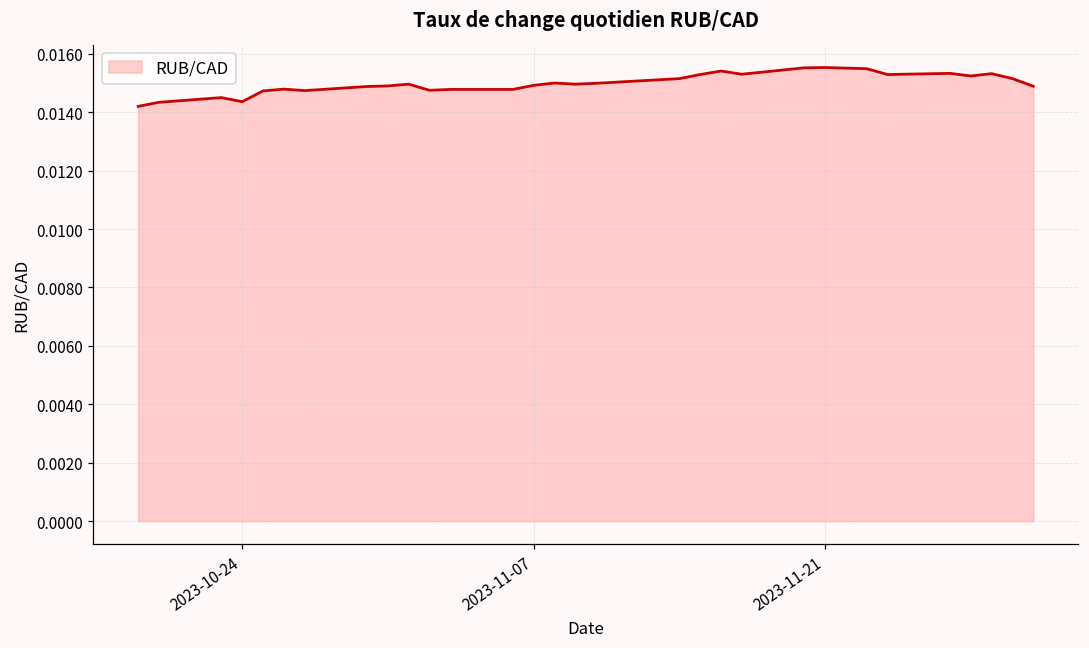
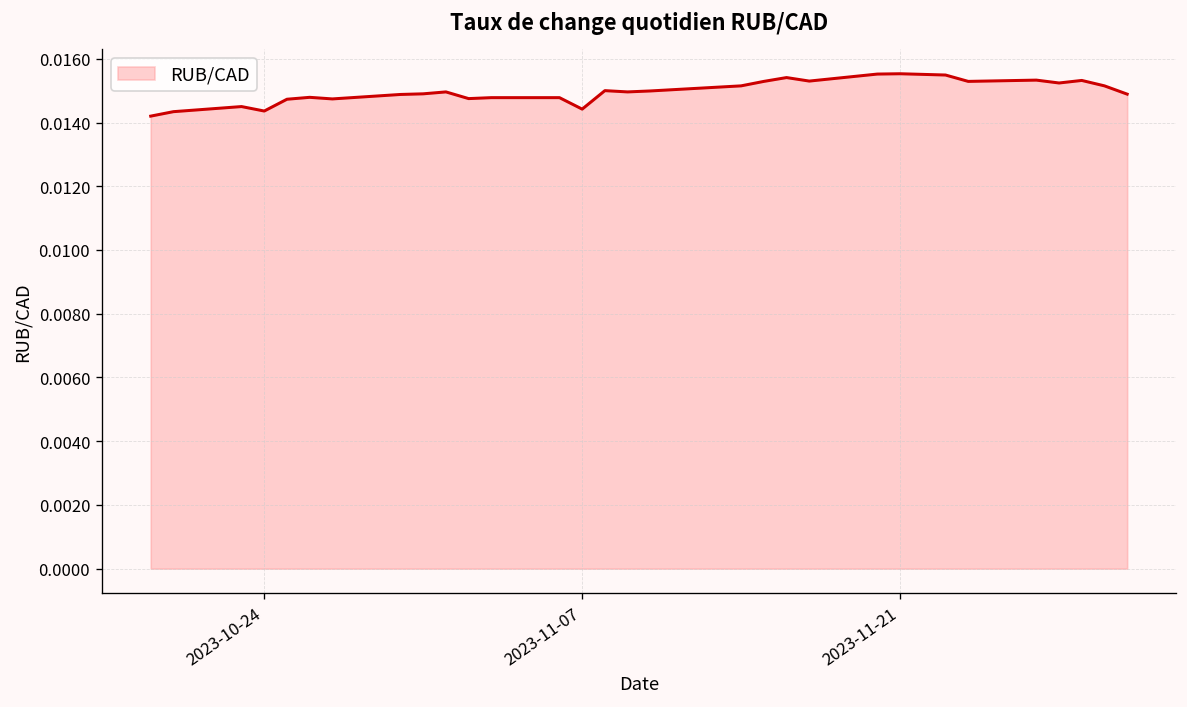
  {
    "2023-10-24": 0.0144,
-   "2023-11-07": 0.0149,
+   "2023-11-07": 0.0144,
    "2023-11-21": 0.0155
  }
